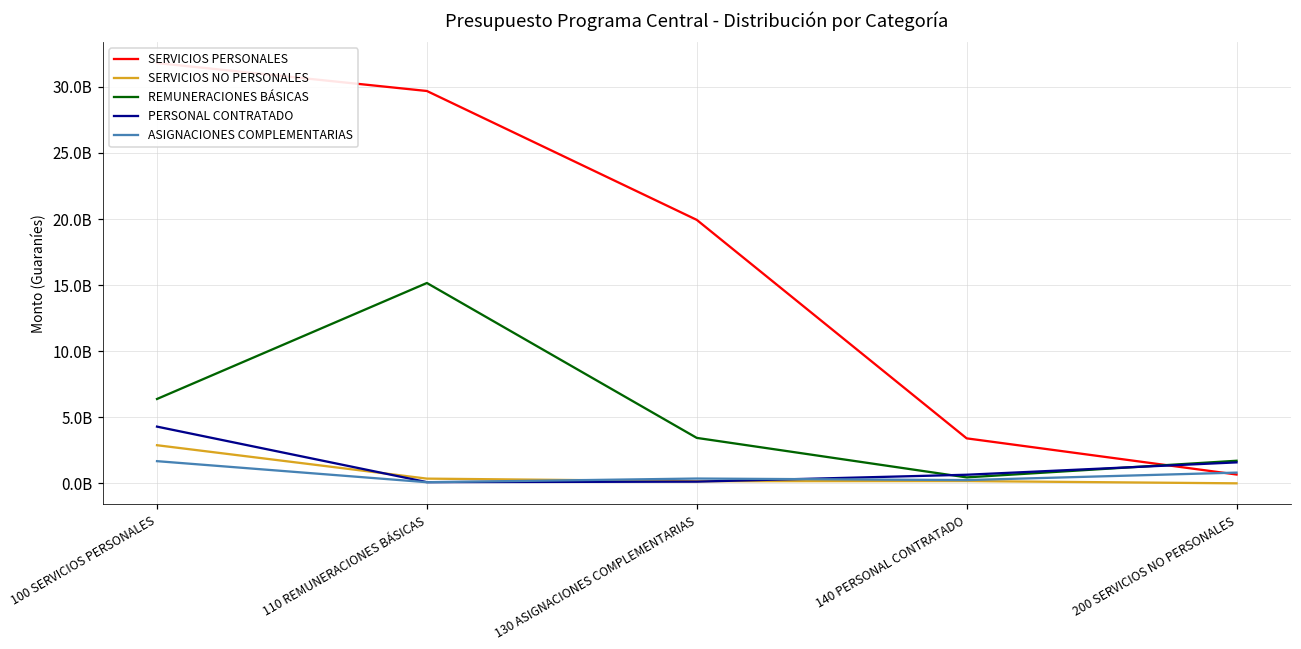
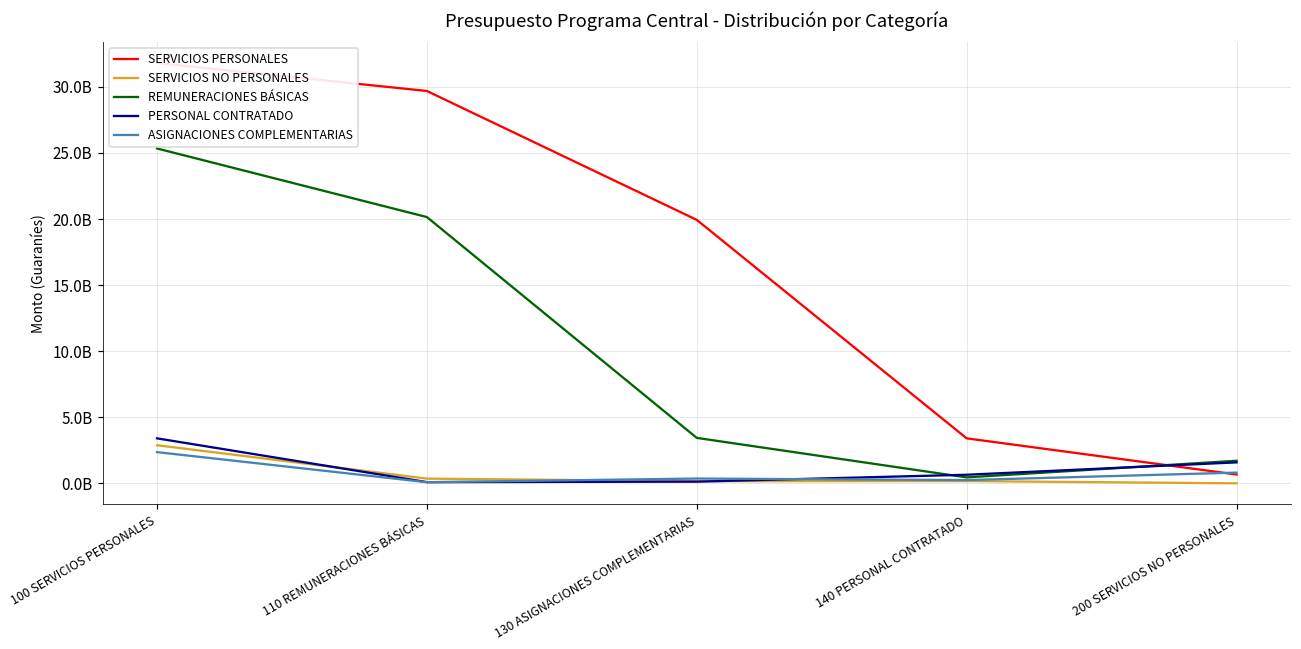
  {
    "SERVICIOS PERSONALES": {
      "110 REMUNERACIONES BÁSICAS": 29700000000,
      "130 ASIGNACIONES COMPLEMENTARIAS": 19900000000,
      "140 PERSONAL CONTRATADO": 3400000000
    },
    "SERVICIOS NO PERSONALES": {
      "100 SERVICIOS PERSONALES": 2900000000,
      "110 REMUNERACIONES BÁSICAS": 400000000,
      "200 SERVICIOS NO PERSONALES": 0
    },
    "REMUNERACIONES BÁSICAS": {
-     "100 SERVICIOS PERSONALES": 6400000000,
-     "110 REMUNERACIONES BÁSICAS": 15200000000,
+     "100 SERVICIOS PERSONALES": 25300000000,
+     "110 REMUNERACIONES BÁSICAS": 20200000000,
      "130 ASIGNACIONES COMPLEMENTARIAS": 3400000000
    },
    "PERSONAL CONTRATADO": {
-     "100 SERVICIOS PERSONALES": 4300000000
+     "100 SERVICIOS PERSONALES": 3400000000
    },
    "ASIGNACIONES COMPLEMENTARIAS": {
-     "100 SERVICIOS PERSONALES": 1700000000
+     "100 SERVICIOS PERSONALES": 2400000000
    }
  }
